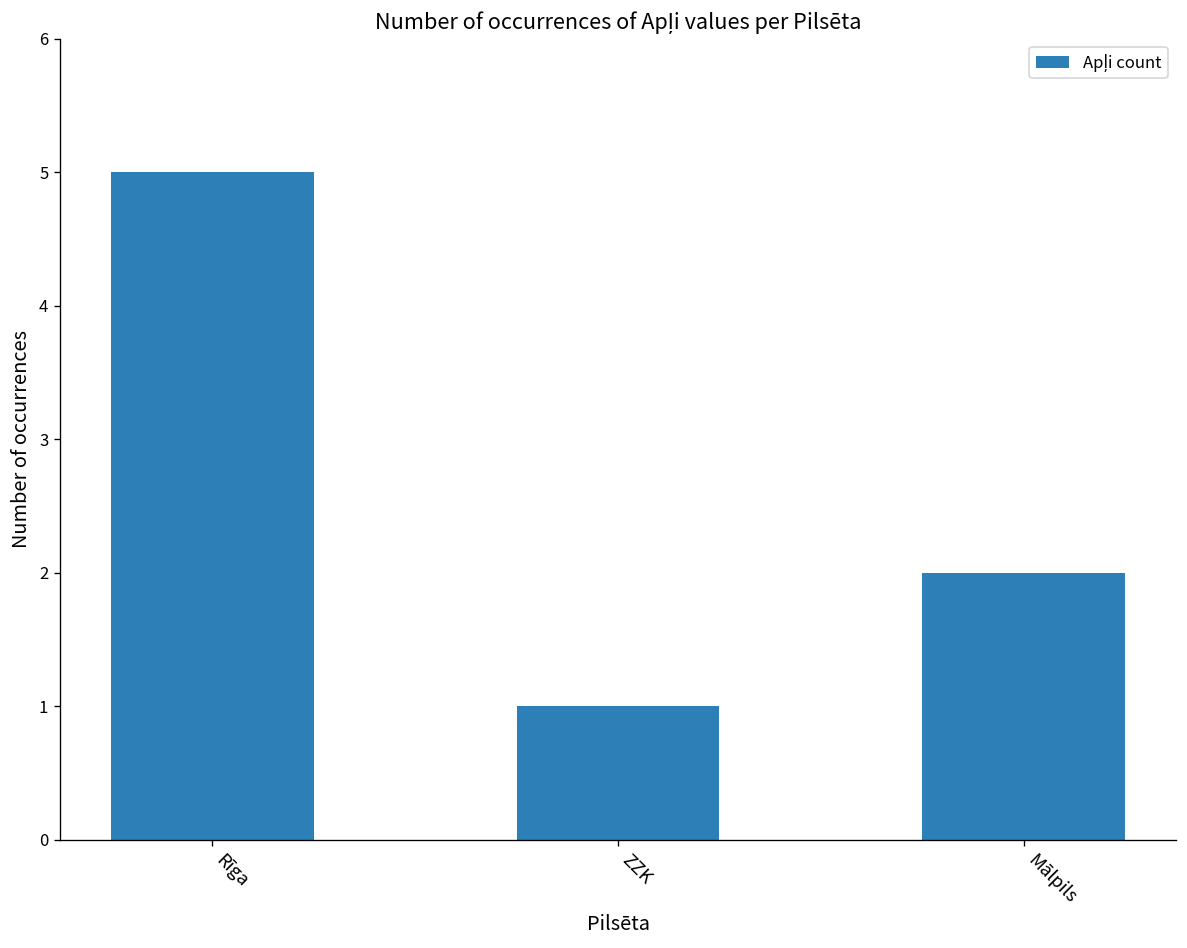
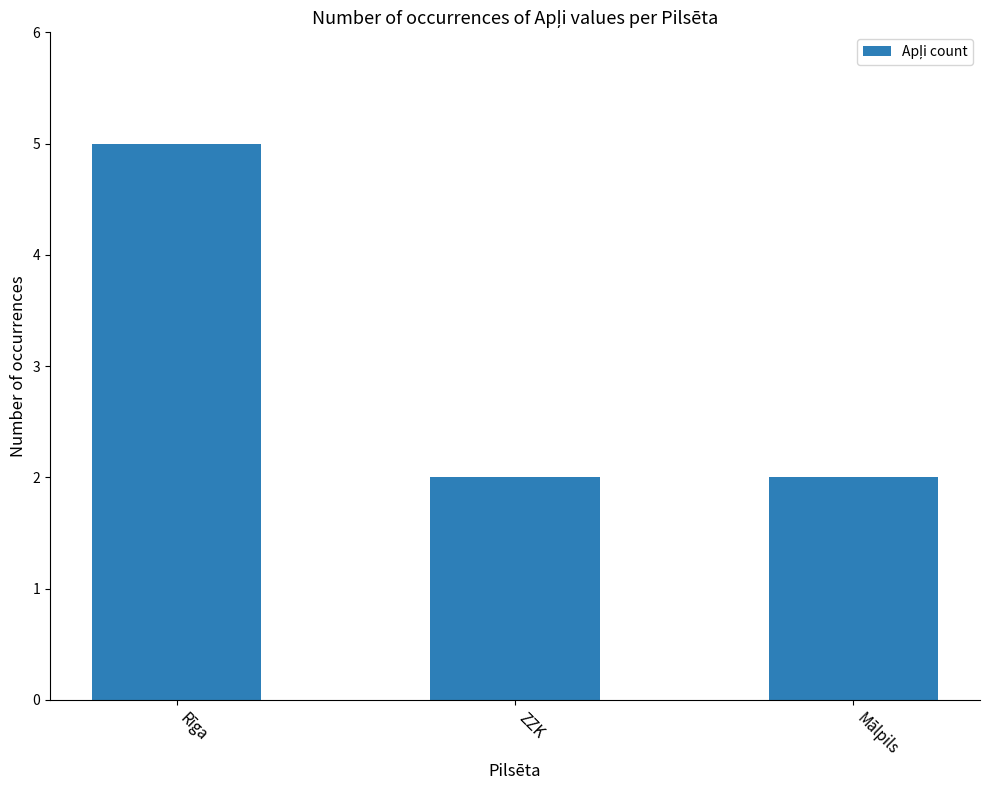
  {
    "Rīga": 5,
-   "ZZK": 1,
+   "ZZK": 2,
    "Mālpils": 2
  }
